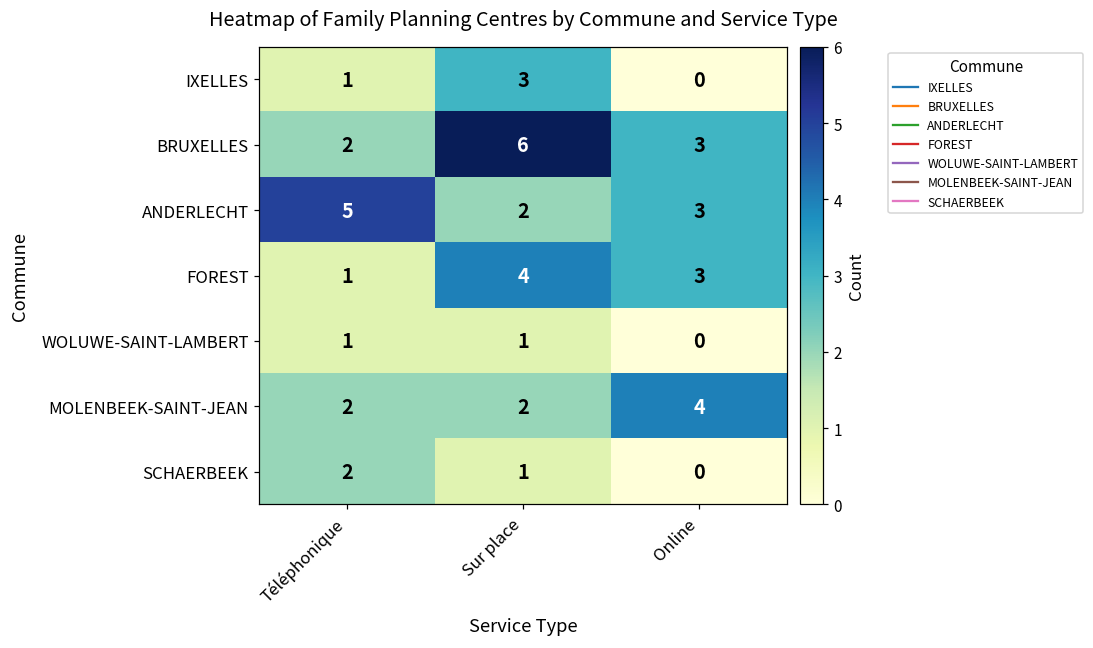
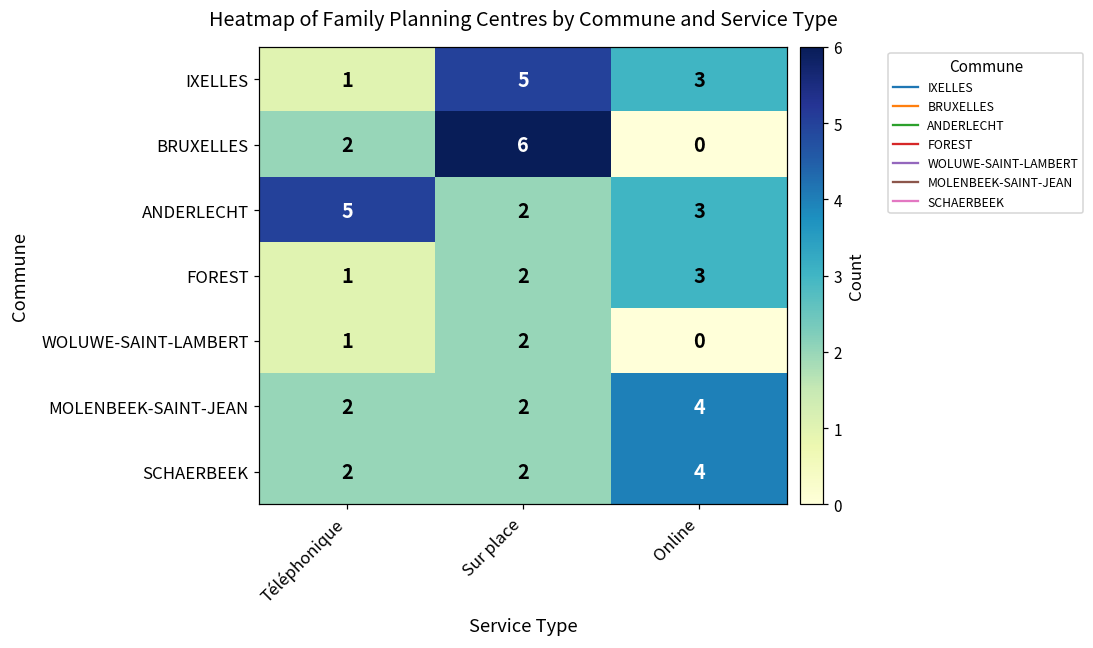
  {
    "IXELLES": {
      "Téléphonique": 1,
-     "Sur place": 3,
-     "Online": 0
+     "Sur place": 5,
+     "Online": 3
    },
    "BRUXELLES": {
      "Téléphonique": 2,
      "Sur place": 6,
-     "Online": 3
+     "Online": 0
    },
    "ANDERLECHT": {
      "Téléphonique": 5,
      "Sur place": 2,
      "Online": 3
    },
    "FOREST": {
      "Téléphonique": 1,
-     "Sur place": 4,
+     "Sur place": 2,
      "Online": 3
    },
    "WOLUWE-SAINT-LAMBERT": {
      "Téléphonique": 1,
-     "Sur place": 1,
+     "Sur place": 2,
      "Online": 0
    },
    "MOLENBEEK-SAINT-JEAN": {
      "Téléphonique": 2,
      "Sur place": 2,
      "Online": 4
    },
    "SCHAERBEEK": {
      "Téléphonique": 2,
-     "Sur place": 1,
-     "Online": 0
+     "Sur place": 2,
+     "Online": 4
    }
  }
